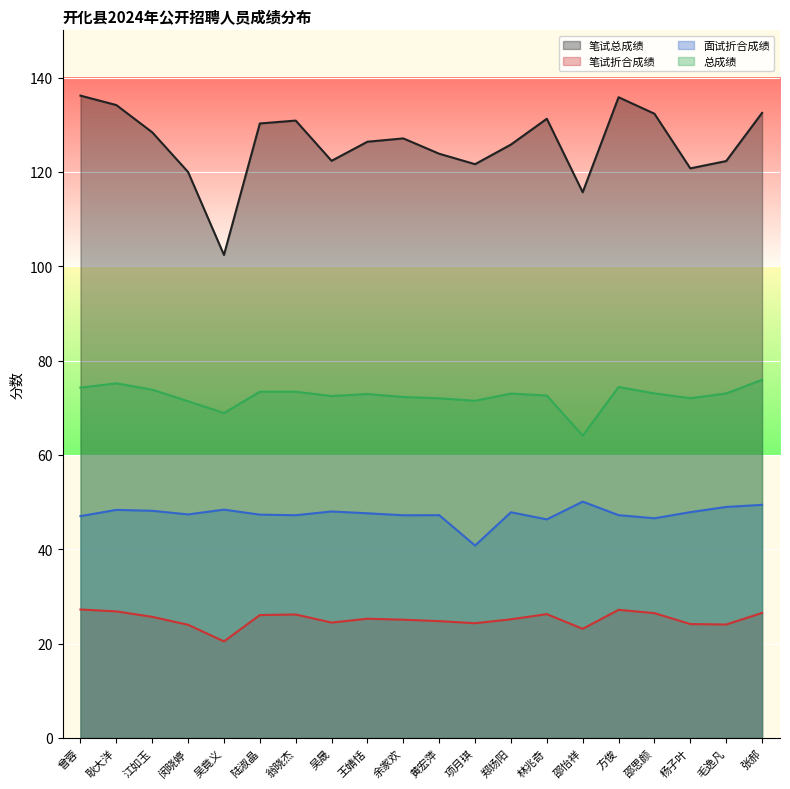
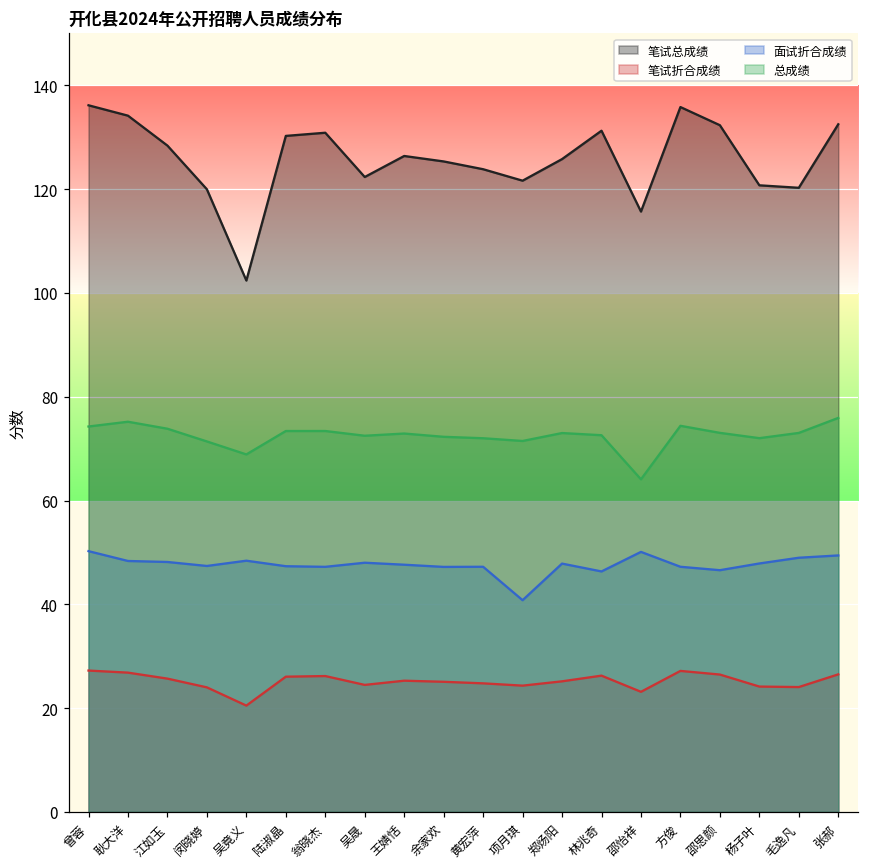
  {
    "笔试总成绩": {
      "曾蓉": 136,
      "耿大洋": 134,
      "江如玉": 128,
      "闵晓婷": 120,
      "吴竟义": 102,
      "陆淑晶": 130,
      "翁晓杰": 131,
      "吴晟": 122,
      "王婧恬": 126,
-     "余家欢": 127,
+     "余家欢": 125,
      "黄宏萍": 124,
      "项月琪": 122,
      "郑炀阳": 126,
      "林兆奇": 131,
      "邵怡祥": 116,
      "方俊": 136,
      "邵思颜": 132,
      "杨子叶": 121,
-     "毛逸凡": 122,
+     "毛逸凡": 120,
      "张郝": 133
    },
    "笔试折合成绩": {
      "曾蓉": 27,
      "耿大洋": 27,
      "江如玉": 26,
      "闵晓婷": 24,
      "吴竟义": 20,
      "陆淑晶": 26,
      "翁晓杰": 26,
      "吴晟": 24,
      "王婧恬": 25,
      "余家欢": 25,
      "黄宏萍": 25,
      "项月琪": 24,
      "郑炀阳": 25,
      "林兆奇": 26,
      "邵怡祥": 23,
      "方俊": 27,
      "邵思颜": 26,
      "杨子叶": 24,
      "毛逸凡": 24,
      "张郝": 27
    },
    "面试折合成绩": {
-     "曾蓉": 47,
+     "曾蓉": 50,
      "耿大洋": 48,
      "江如玉": 48,
      "闵晓婷": 47,
      "吴竟义": 48,
      "陆淑晶": 47,
      "翁晓杰": 47,
      "吴晟": 48,
      "王婧恬": 48,
      "余家欢": 47,
      "黄宏萍": 47,
      "项月琪": 41,
      "郑炀阳": 48,
      "林兆奇": 46,
      "邵怡祥": 50,
      "方俊": 47,
      "邵思颜": 47,
      "杨子叶": 48,
      "毛逸凡": 49,
      "张郝": 49
    },
    "总成绩": {
      "曾蓉": 74,
      "耿大洋": 75,
      "江如玉": 74,
      "闵晓婷": 71,
      "吴竟义": 69,
      "陆淑晶": 73,
      "翁晓杰": 73,
      "吴晟": 72,
      "王婧恬": 73,
      "余家欢": 72,
      "黄宏萍": 72,
      "项月琪": 71,
      "郑炀阳": 73,
      "林兆奇": 73,
      "邵怡祥": 64,
      "方俊": 74,
      "邵思颜": 73,
      "杨子叶": 72,
      "毛逸凡": 73,
      "张郝": 76
    }
  }
